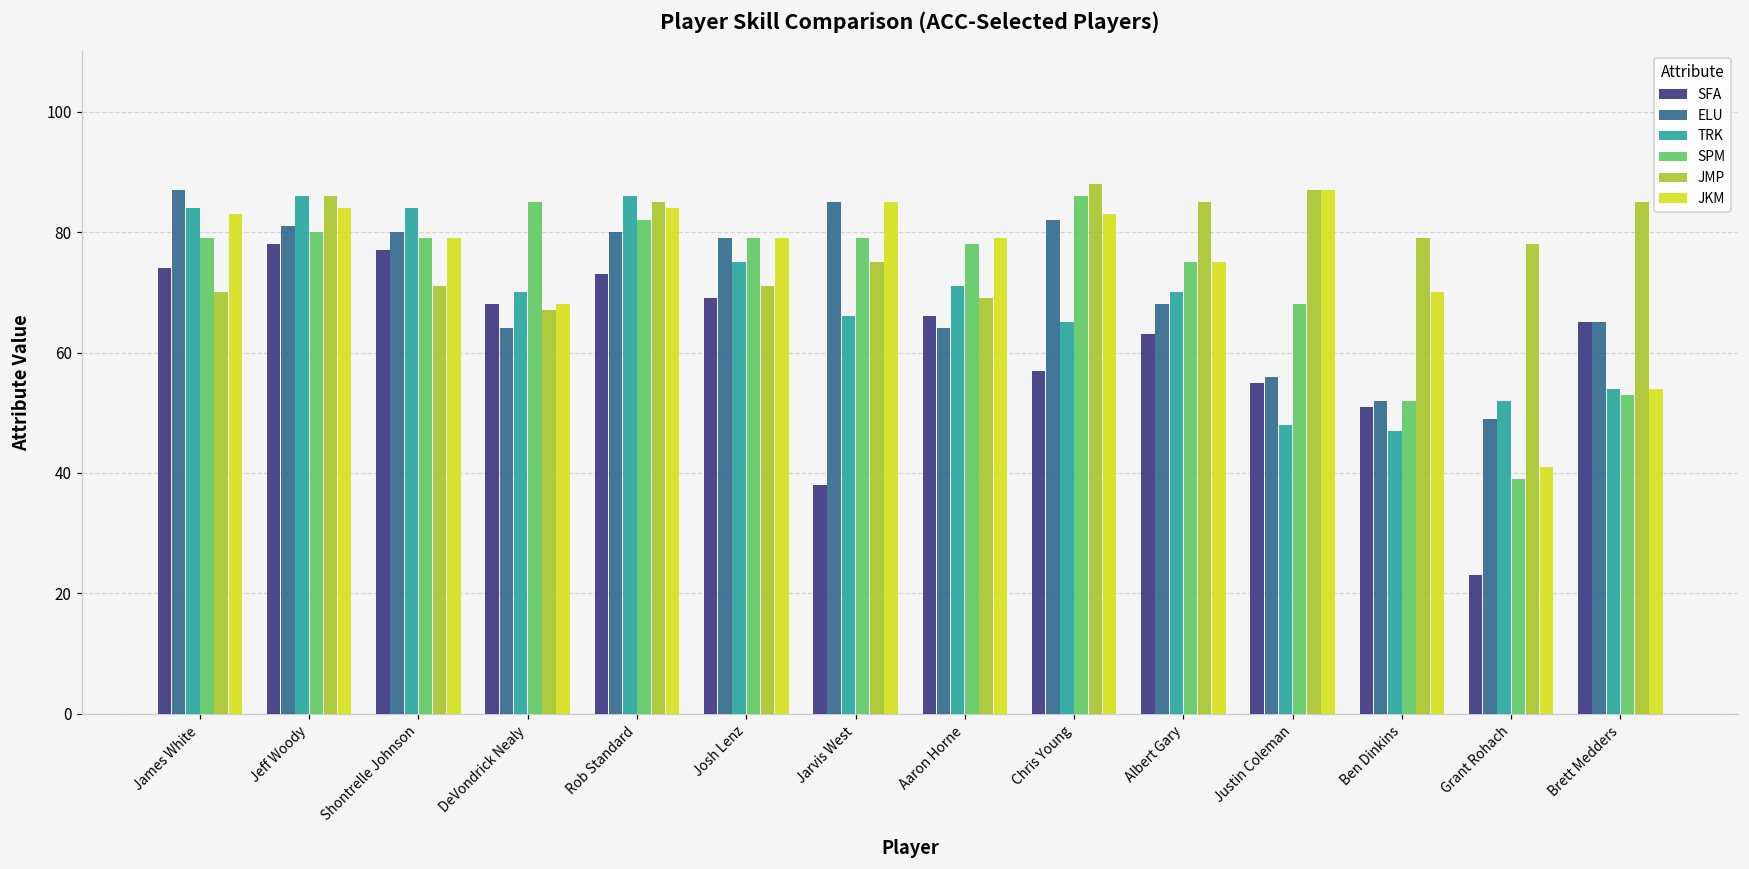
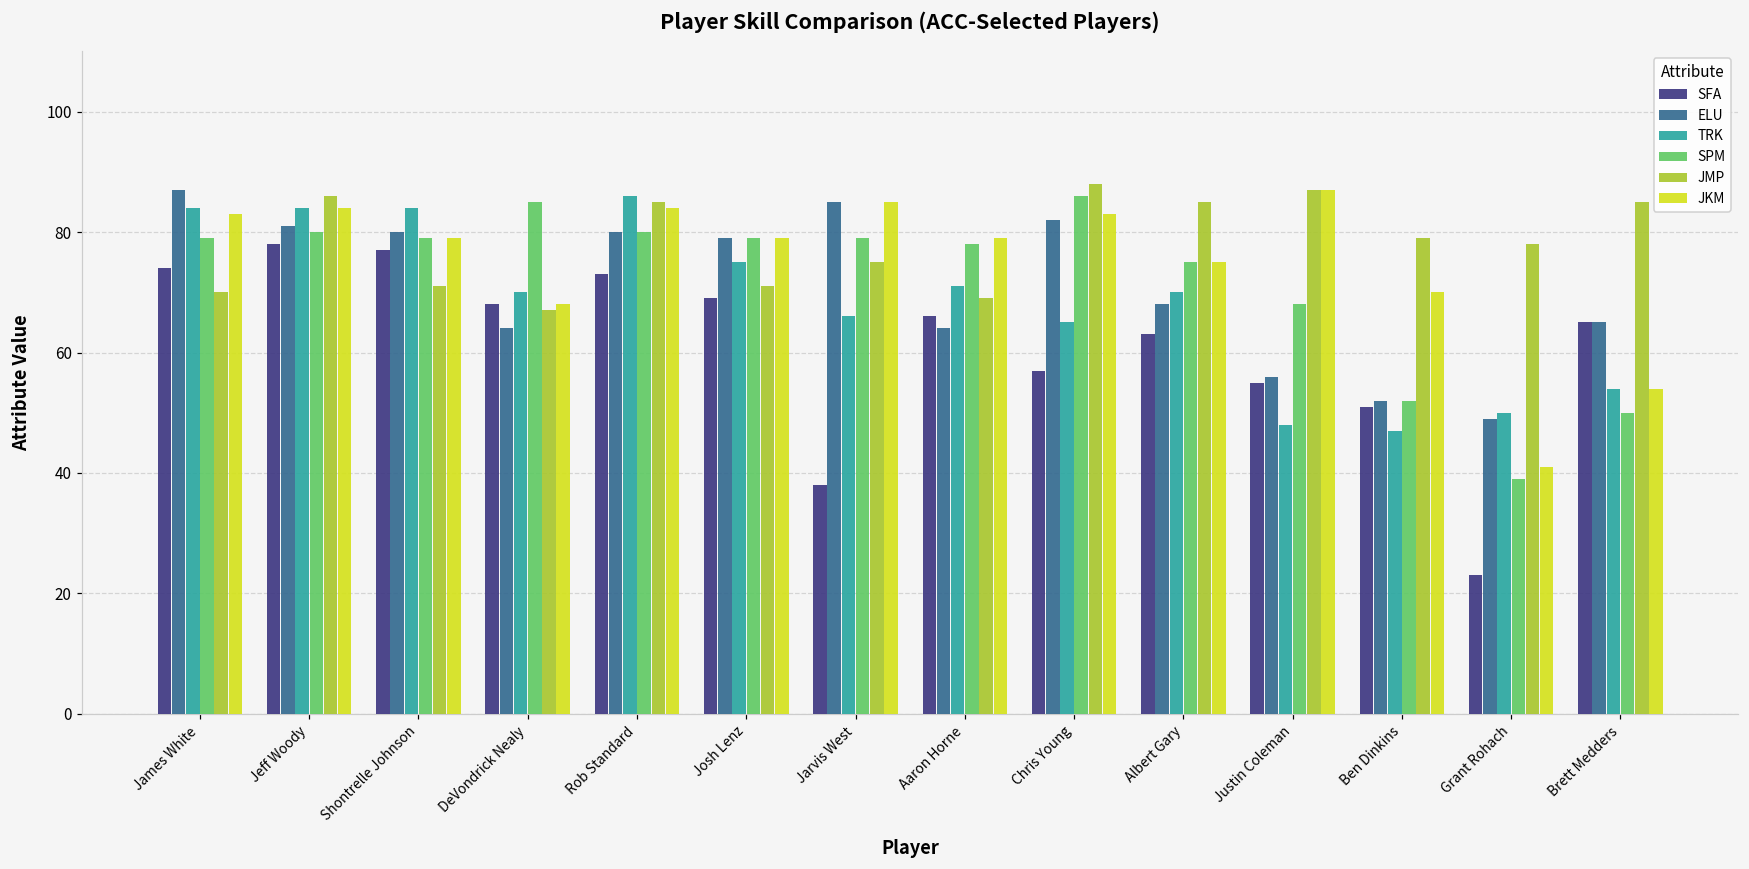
  {
    "TRK": {
      "James White": 84,
-     "Jeff Woody": 86,
+     "Jeff Woody": 84,
      "Shontrelle Johnson": 84,
      "DeVondrick Nealy": 70,
      "Rob Standard": 86,
      "Josh Lenz": 75,
      "Jarvis West": 66,
      "Aaron Horne": 71,
      "Chris Young": 65,
      "Albert Gary": 70,
      "Justin Coleman": 48,
      "Ben Dinkins": 47,
-     "Grant Rohach": 52,
+     "Grant Rohach": 50,
      "Brett Medders": 54
    },
    "SPM": {
      "James White": 79,
      "Jeff Woody": 80,
      "Shontrelle Johnson": 79,
      "DeVondrick Nealy": 85,
-     "Rob Standard": 82,
+     "Rob Standard": 80,
      "Josh Lenz": 79,
      "Jarvis West": 79,
      "Aaron Horne": 78,
      "Chris Young": 86,
      "Albert Gary": 75,
      "Justin Coleman": 68,
      "Ben Dinkins": 52,
      "Grant Rohach": 39,
-     "Brett Medders": 53
+     "Brett Medders": 50
    }
  }
